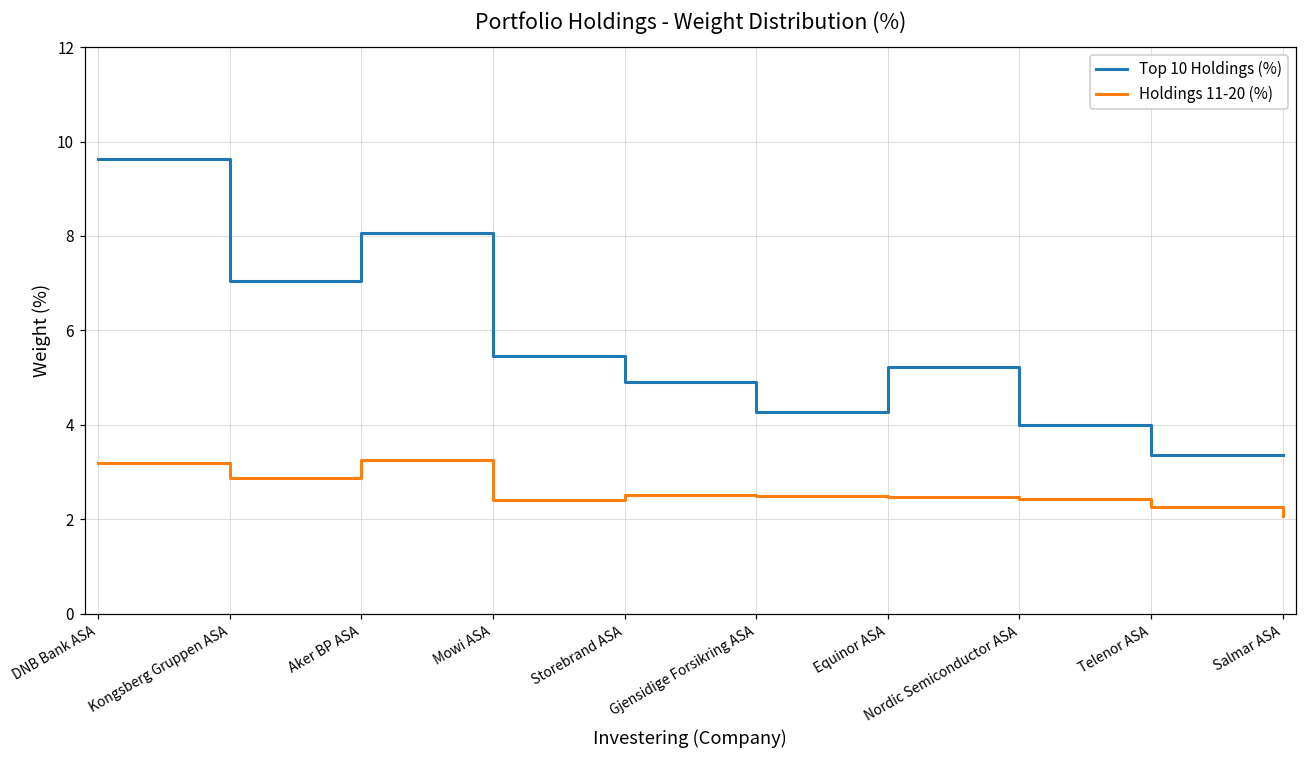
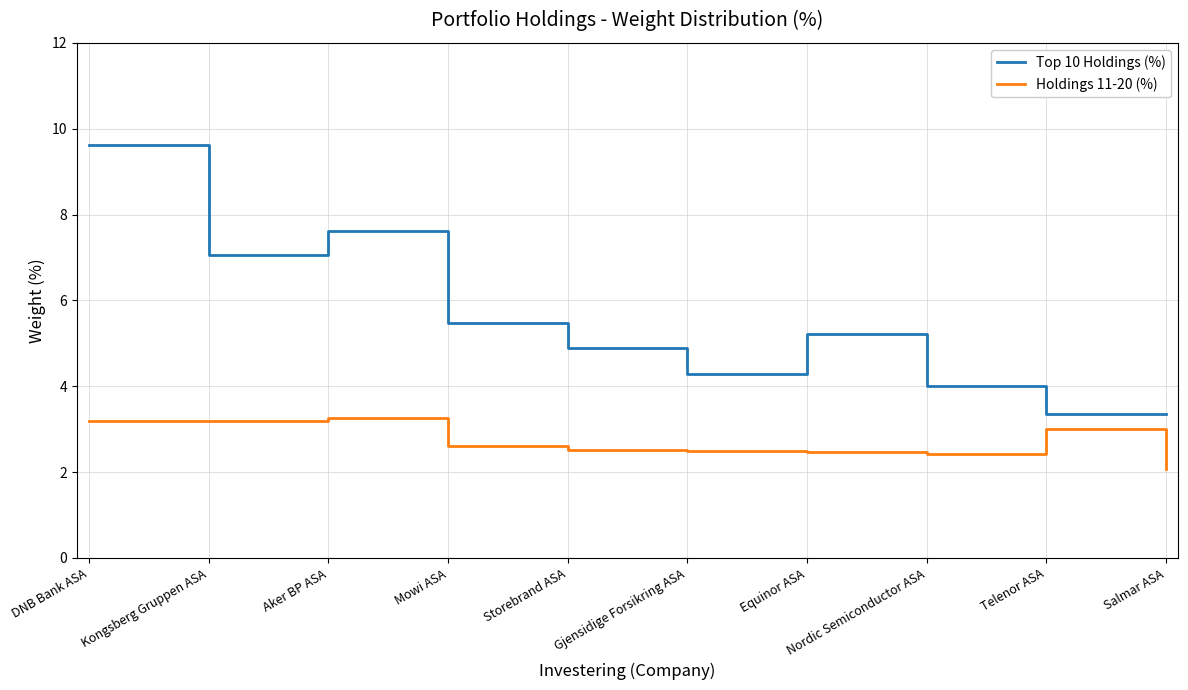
  {
    "Top 10 Holdings (%)": {
      "DNB Bank ASA": 9.6,
      "Kongsberg Gruppen ASA": 7.1,
-     "Aker BP ASA": 8.1,
+     "Aker BP ASA": 7.6,
      "Mowi ASA": 5.5,
      "Storebrand ASA": 4.9,
      "Gjensidige Forsikring ASA": 4.3,
      "Equinor ASA": 5.2,
      "Nordic Semiconductor ASA": 4.0,
      "Telenor ASA": 3.4,
      "Salmar ASA": 3.4
    },
    "Holdings 11-20 (%)": {
      "DNB Bank ASA": 3.2,
-     "Kongsberg Gruppen ASA": 2.9,
+     "Kongsberg Gruppen ASA": 3.2,
      "Aker BP ASA": 3.3,
-     "Mowi ASA": 2.4,
+     "Mowi ASA": 2.6,
      "Storebrand ASA": 2.5,
      "Gjensidige Forsikring ASA": 2.5,
      "Equinor ASA": 2.5,
      "Nordic Semiconductor ASA": 2.4,
-     "Telenor ASA": 2.3,
+     "Telenor ASA": 3.0,
      "Salmar ASA": 2.1
    }
  }
